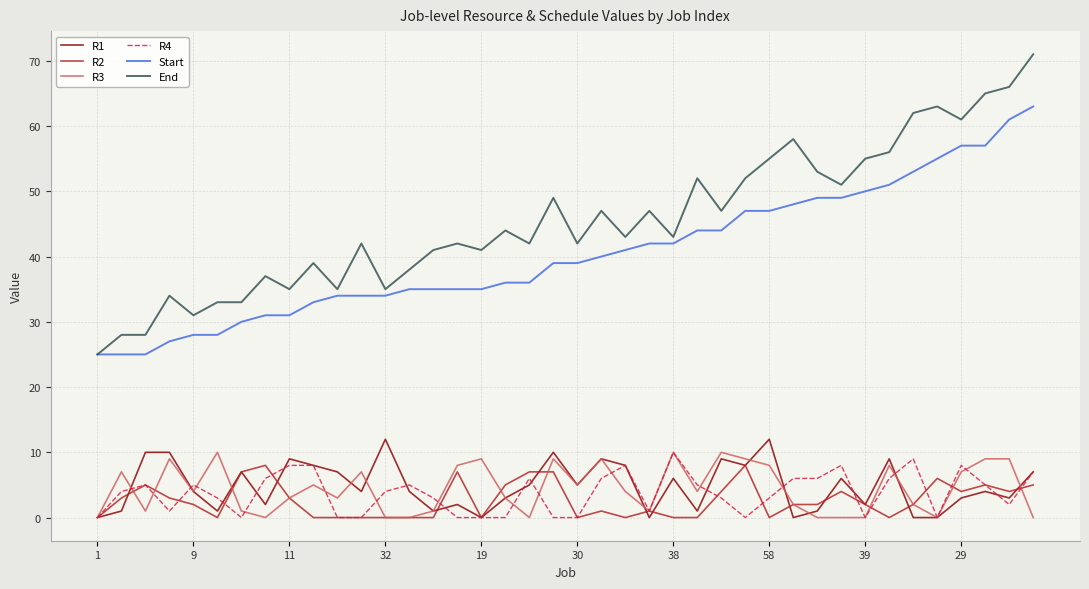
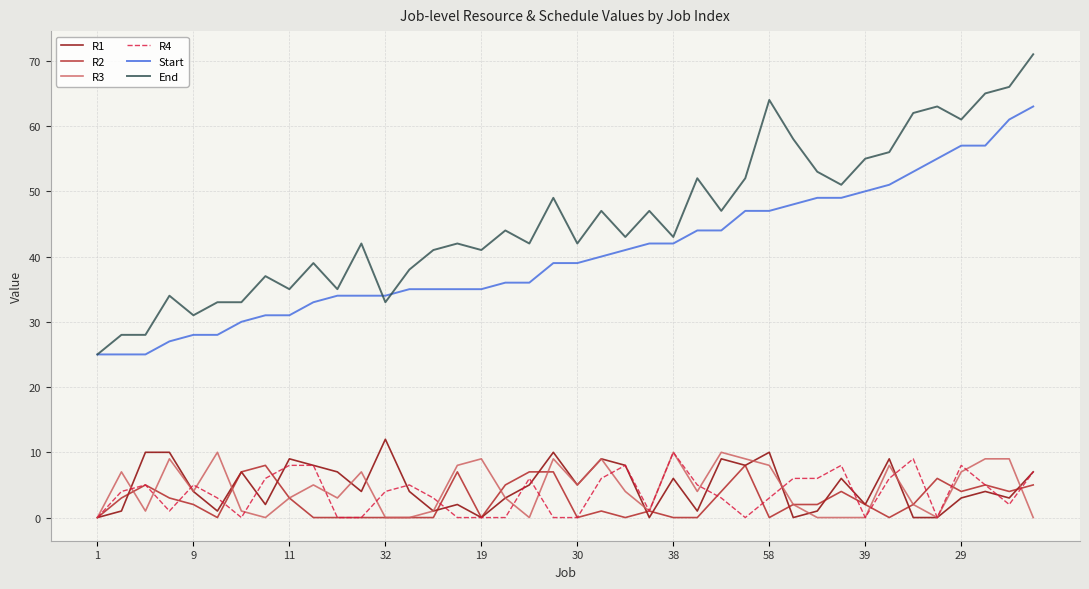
  {
    "R1": {
      "32": 12,
-     "58": 12
+     "58": 10
    },
    "R3": {
      "58": 8
    },
    "Start": {
      "32": 34,
      "58": 47
    },
    "End": {
-     "32": 35,
-     "58": 55
+     "32": 33,
+     "58": 64
    }
  }
